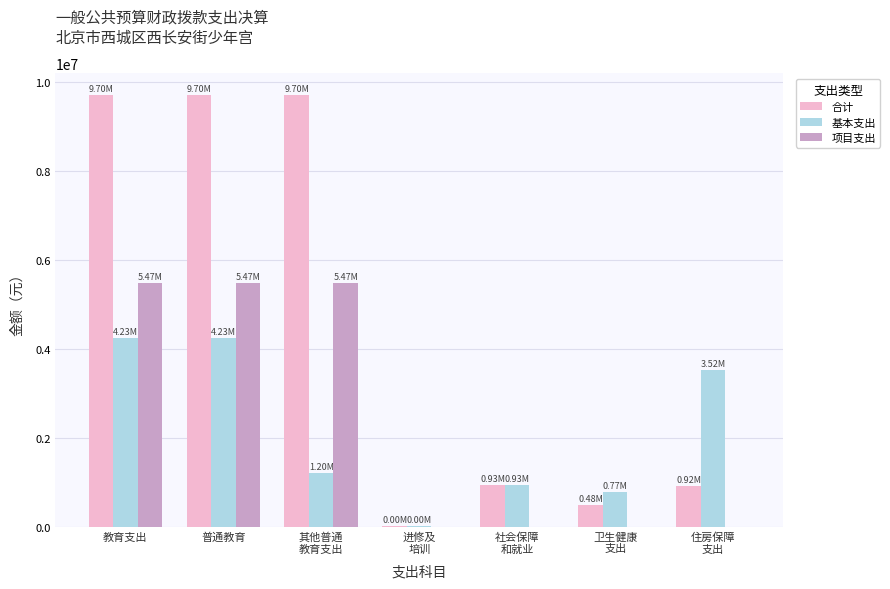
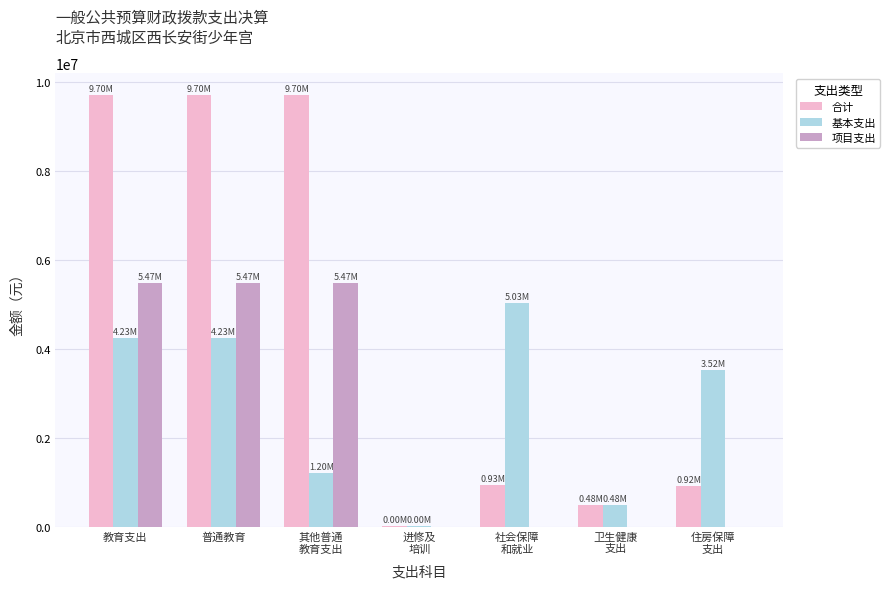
  {
    "基本支出": {
      "教育支出": "4.23M",
      "普通教育": "4.23M",
      "其他普通 教育支出": "1.20M",
-     "社会保障 和就业": "0.93M",
-     "卫生健康 支出": "0.77M",
+     "社会保障 和就业": "5.03M",
+     "卫生健康 支出": "0.48M",
      "住房保障 支出": "3.52M"
    }
  }
